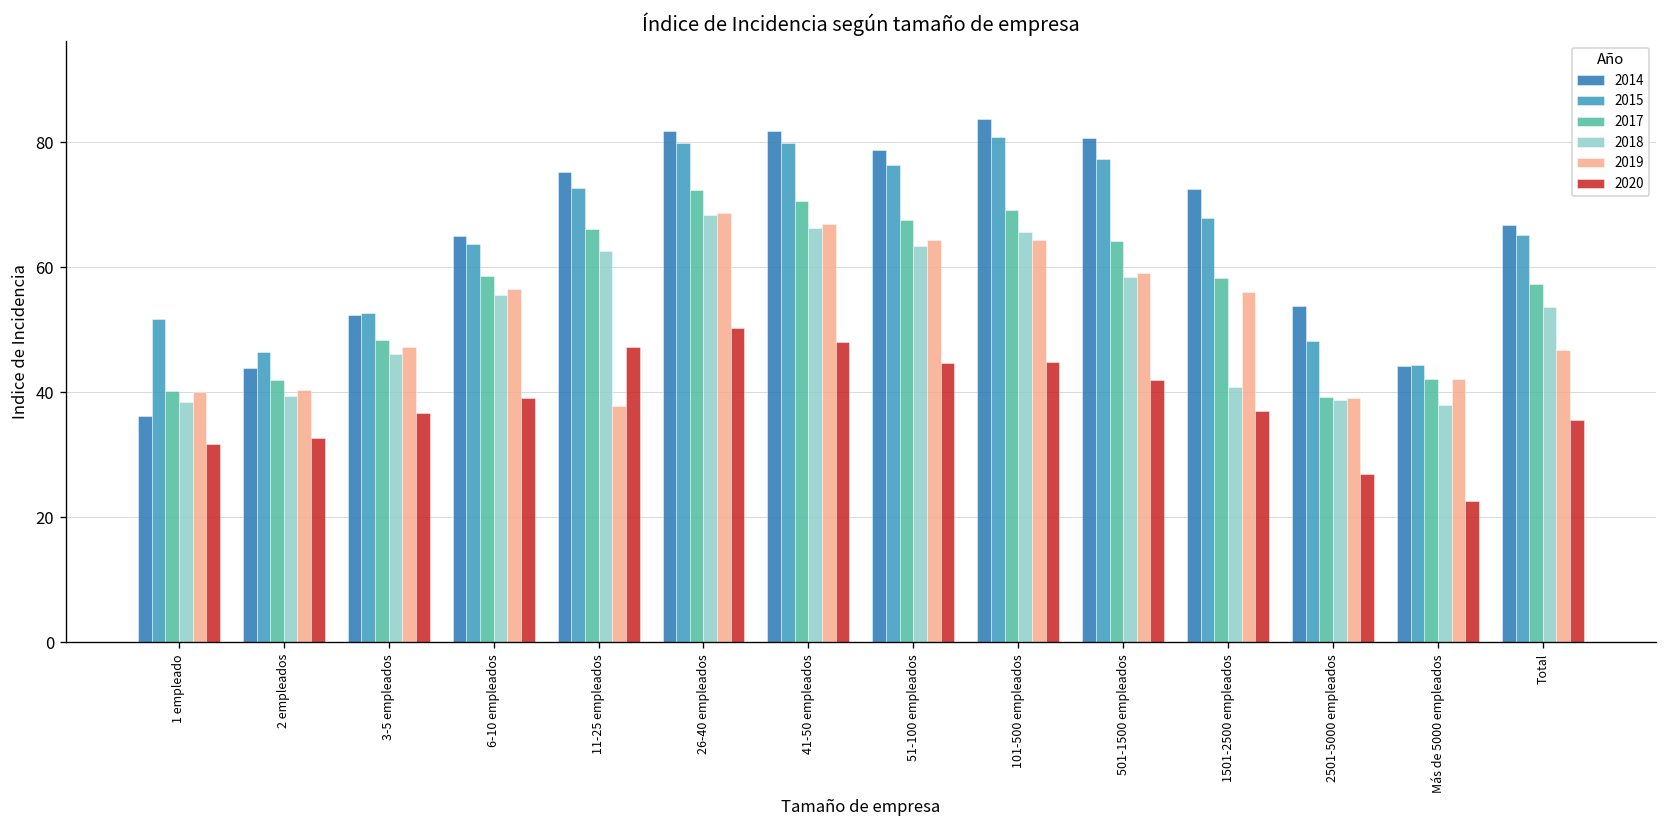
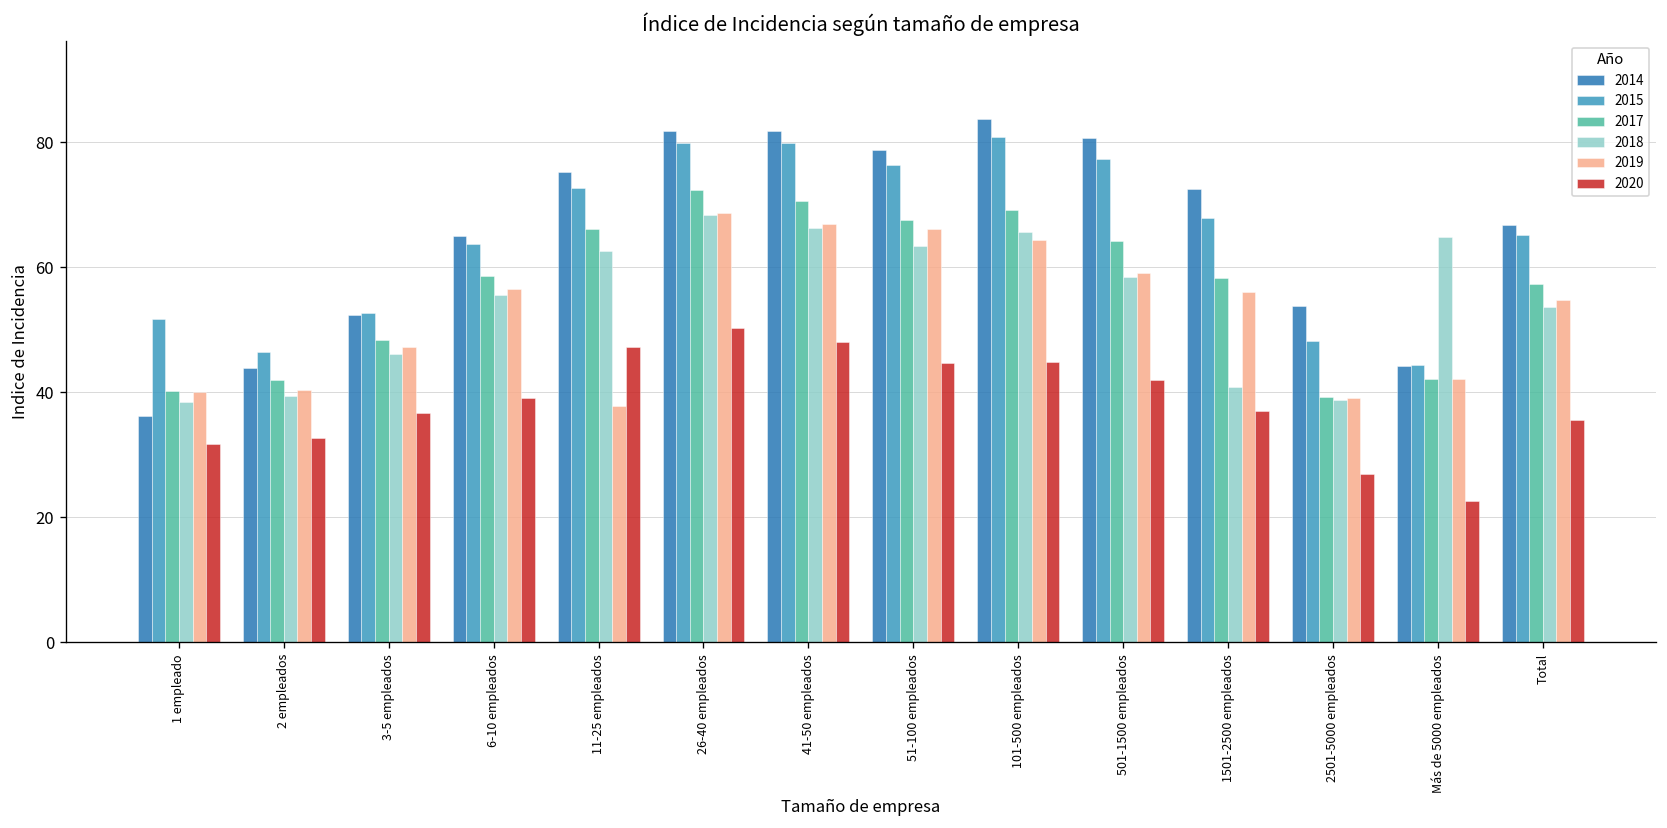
  {
    "2018": {
      "1 empleado": 38,
      "2 empleados": 39,
      "3-5 empleados": 46,
      "6-10 empleados": 56,
      "11-25 empleados": 63,
      "26-40 empleados": 68,
      "41-50 empleados": 66,
      "51-100 empleados": 63,
      "101-500 empleados": 66,
      "501-1500 empleados": 58,
      "1501-2500 empleados": 41,
      "2501-5000 empleados": 39,
-     "Más de 5000 empleados": 38,
+     "Más de 5000 empleados": 65,
      "Total": 54
    },
    "2019": {
      "1 empleado": 40,
      "2 empleados": 40,
      "3-5 empleados": 47,
      "6-10 empleados": 57,
      "11-25 empleados": 38,
      "26-40 empleados": 69,
      "41-50 empleados": 67,
-     "51-100 empleados": 64,
+     "51-100 empleados": 66,
      "101-500 empleados": 64,
      "501-1500 empleados": 59,
      "1501-2500 empleados": 56,
      "2501-5000 empleados": 39,
      "Más de 5000 empleados": 42,
-     "Total": 47
+     "Total": 55
    },
    "2020": {
      "1 empleado": 32,
      "2 empleados": 33,
      "3-5 empleados": 37,
      "6-10 empleados": 39,
      "11-25 empleados": 47,
      "26-40 empleados": 50,
      "41-50 empleados": 48,
      "51-100 empleados": 45,
      "101-500 empleados": 45,
      "501-1500 empleados": 42,
      "1501-2500 empleados": 37,
      "2501-5000 empleados": 27,
      "Más de 5000 empleados": 23,
      "Total": 36
    }
  }
